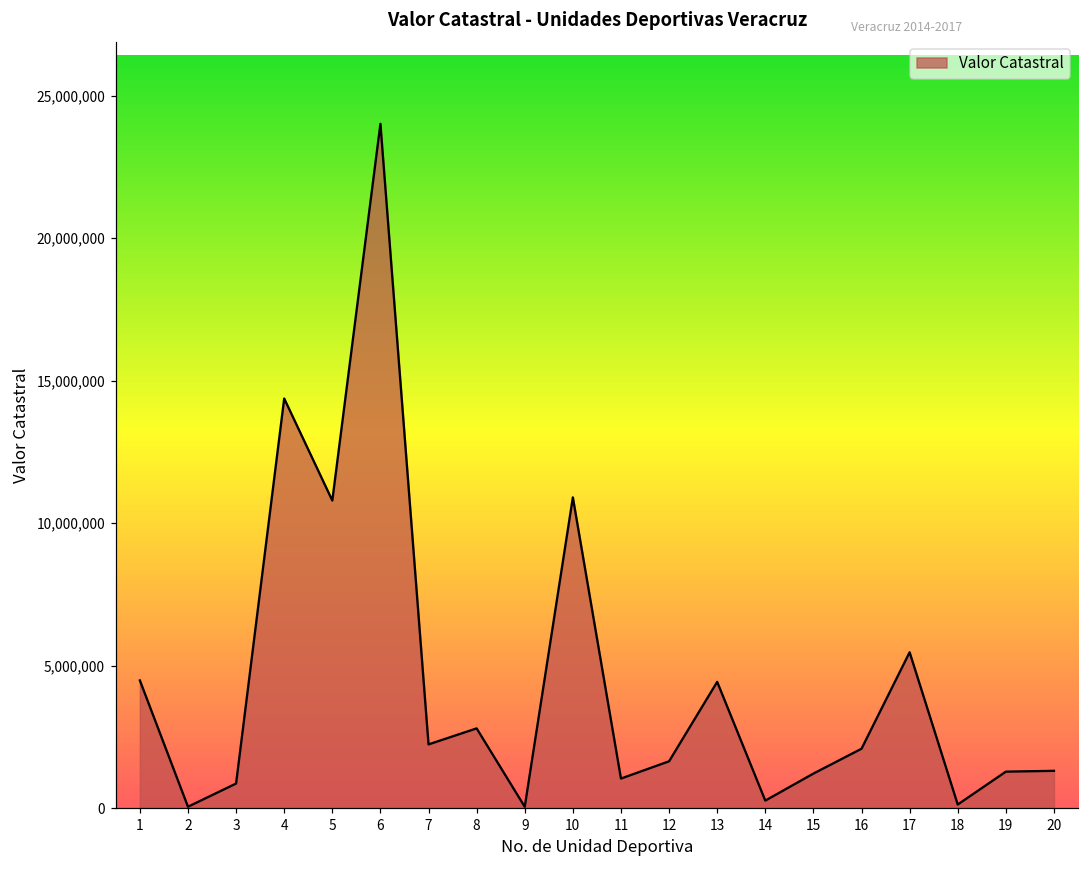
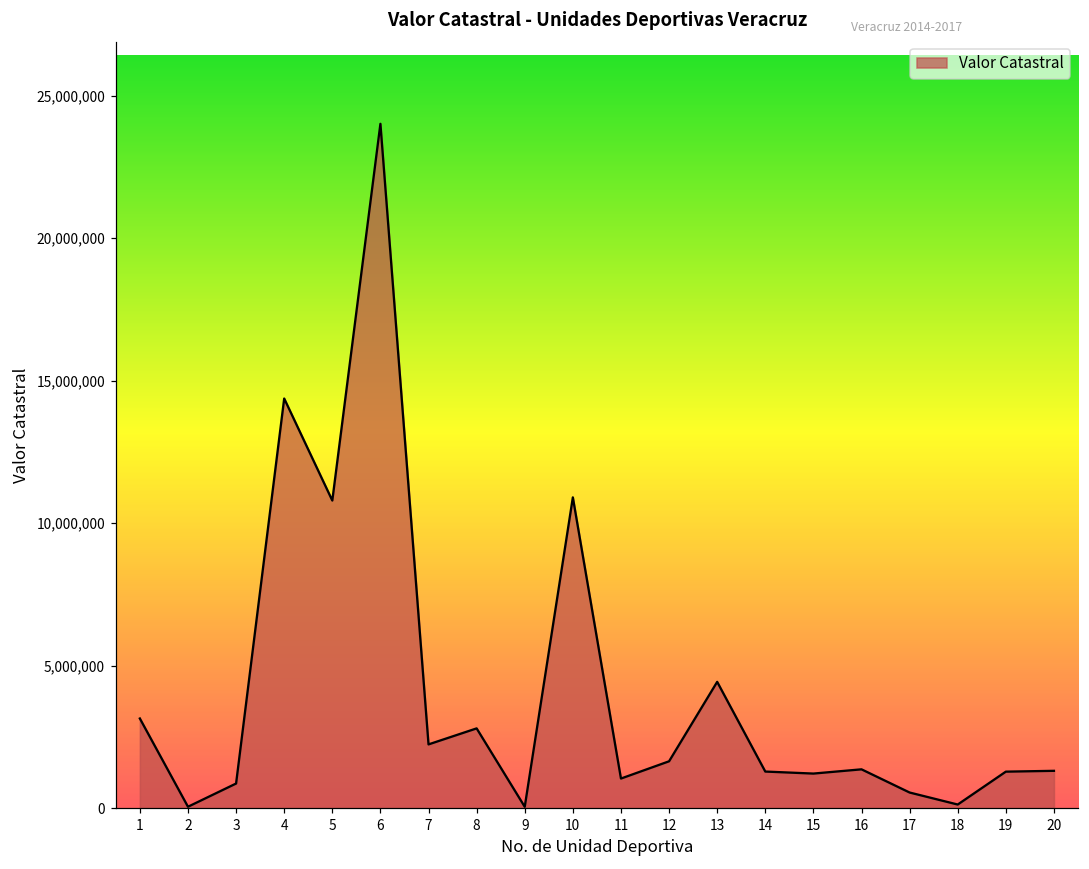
  {
-   "1": "4,500,000",
+   "1": "3,100,000",
    "2": "100,000",
    "3": "900,000",
    "4": "14,400,000",
    "5": "10,800,000",
    "6": "24,000,000",
    "7": "2,200,000",
    "8": "2,800,000",
    "9": "0",
    "10": "10,900,000",
    "11": "1,000,000",
    "12": "1,600,000",
    "13": "4,400,000",
-   "14": "300,000",
+   "14": "1,300,000",
    "15": "1,200,000",
-   "16": "2,100,000",
-   "17": "5,500,000",
+   "16": "1,400,000",
+   "17": "500,000",
    "18": "100,000",
    "19": "1,300,000",
    "20": "1,300,000"
  }
